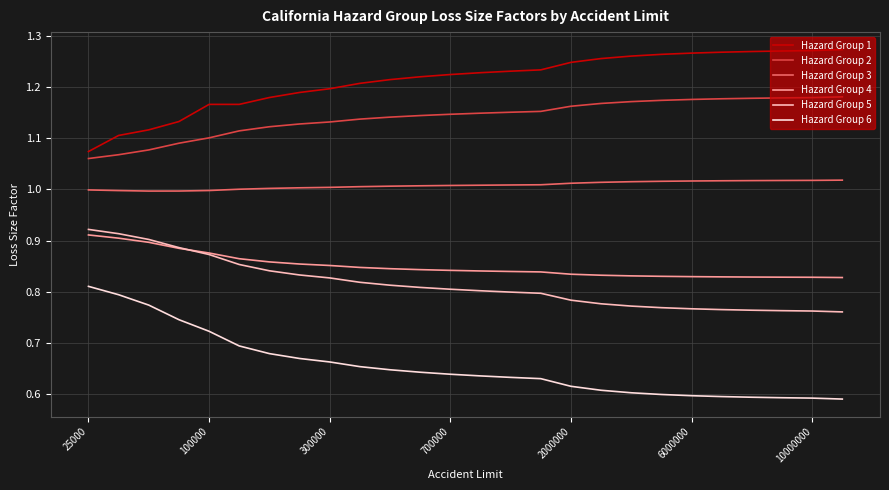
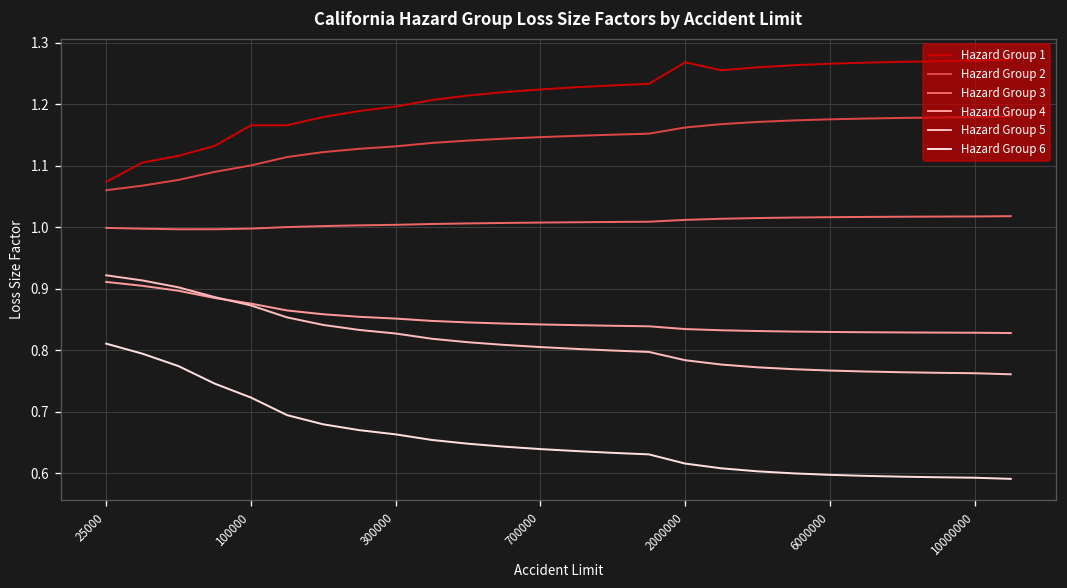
  {
    "Hazard Group 1": {
      "25000": 1.07,
      "100000": 1.17,
      "300000": 1.20,
      "700000": 1.22,
-     "2000000": 1.25,
+     "2000000": 1.27,
      "6000000": 1.27
    }
  }
